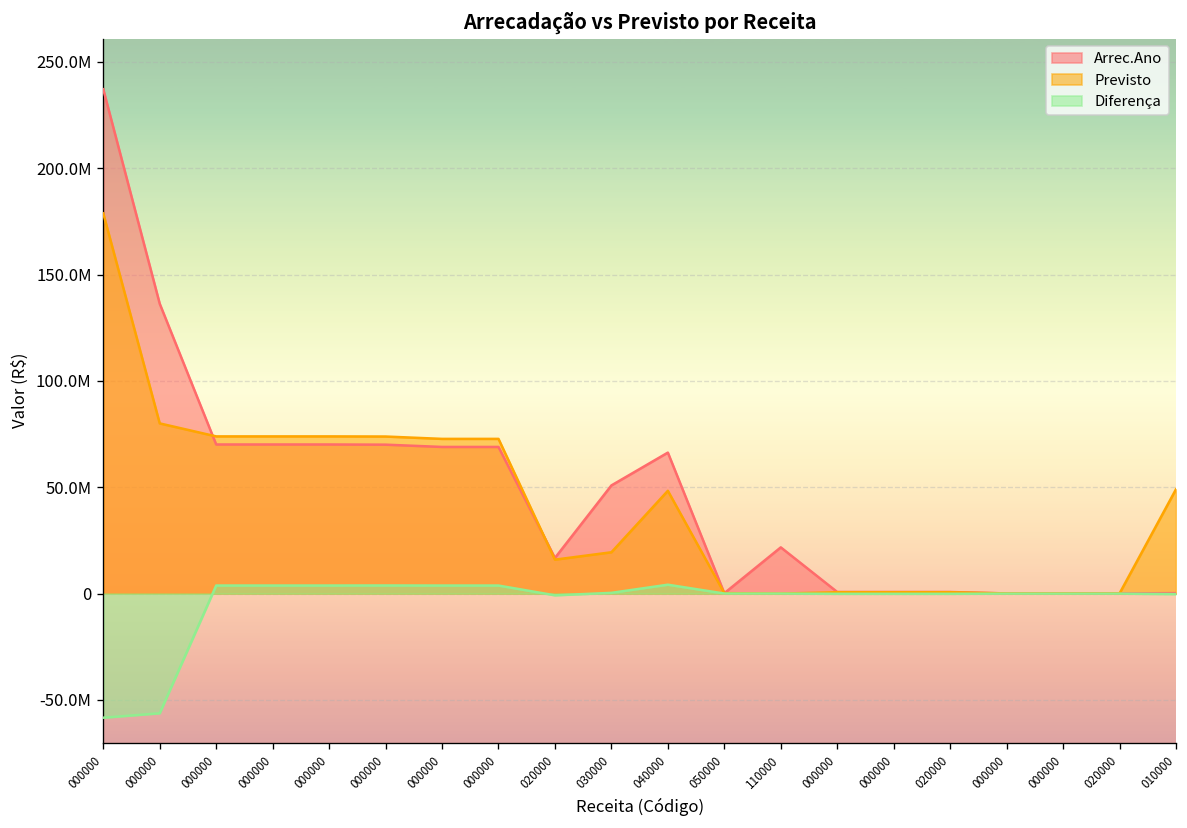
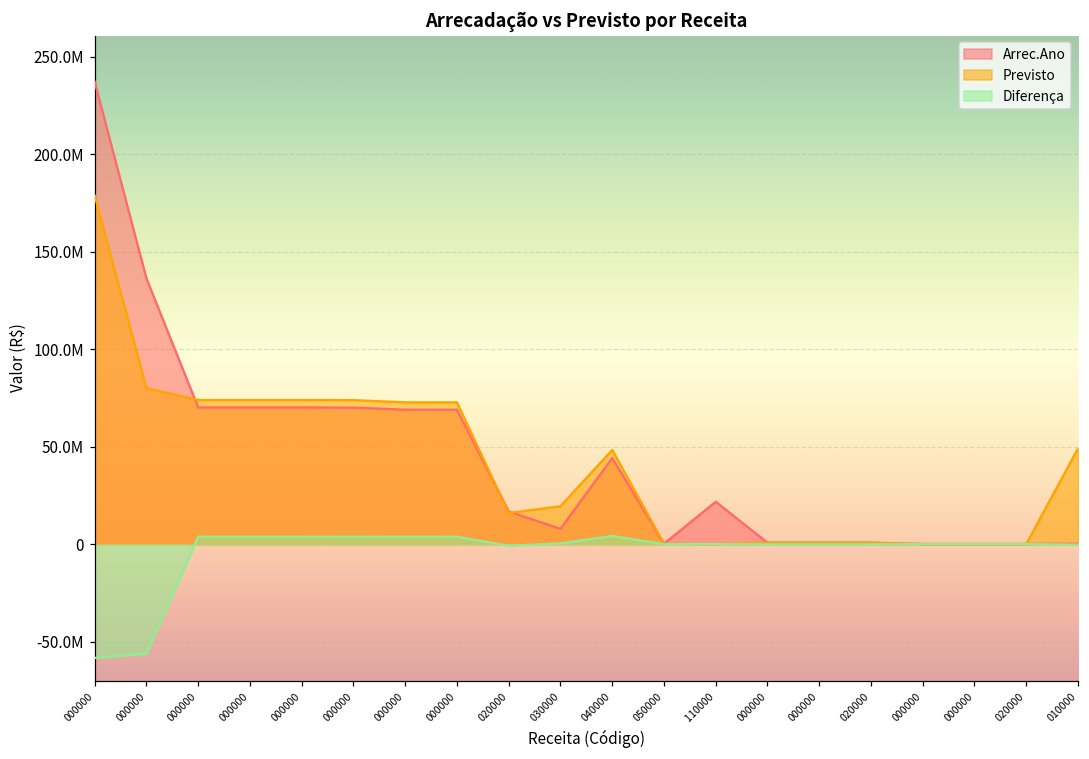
  {
    "Arrec.Ano": {
-     "030000": 51000000,
-     "040000": 66000000,
+     "030000": 8000000,
+     "040000": 44000000,
      "110000": 22000000
    },
    "Previsto": {
      "030000": 19000000,
      "040000": 48000000,
      "010000": 49000000
    }
  }
